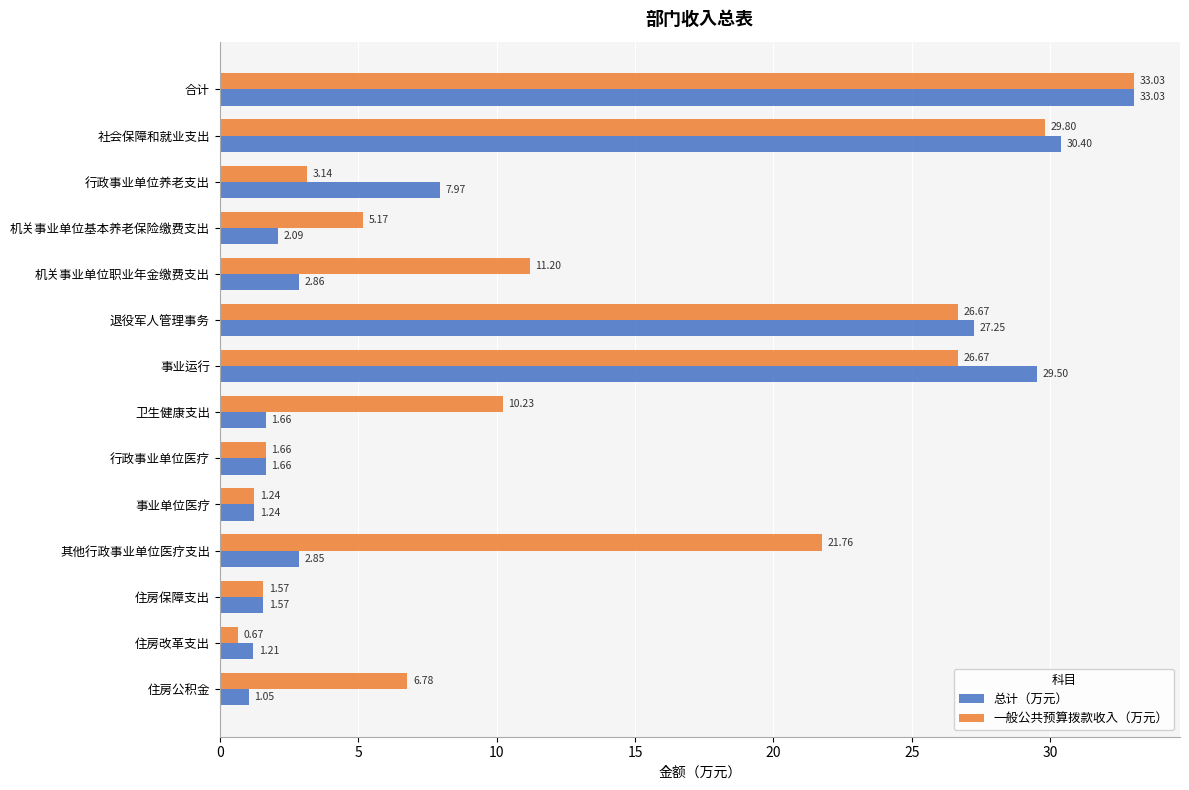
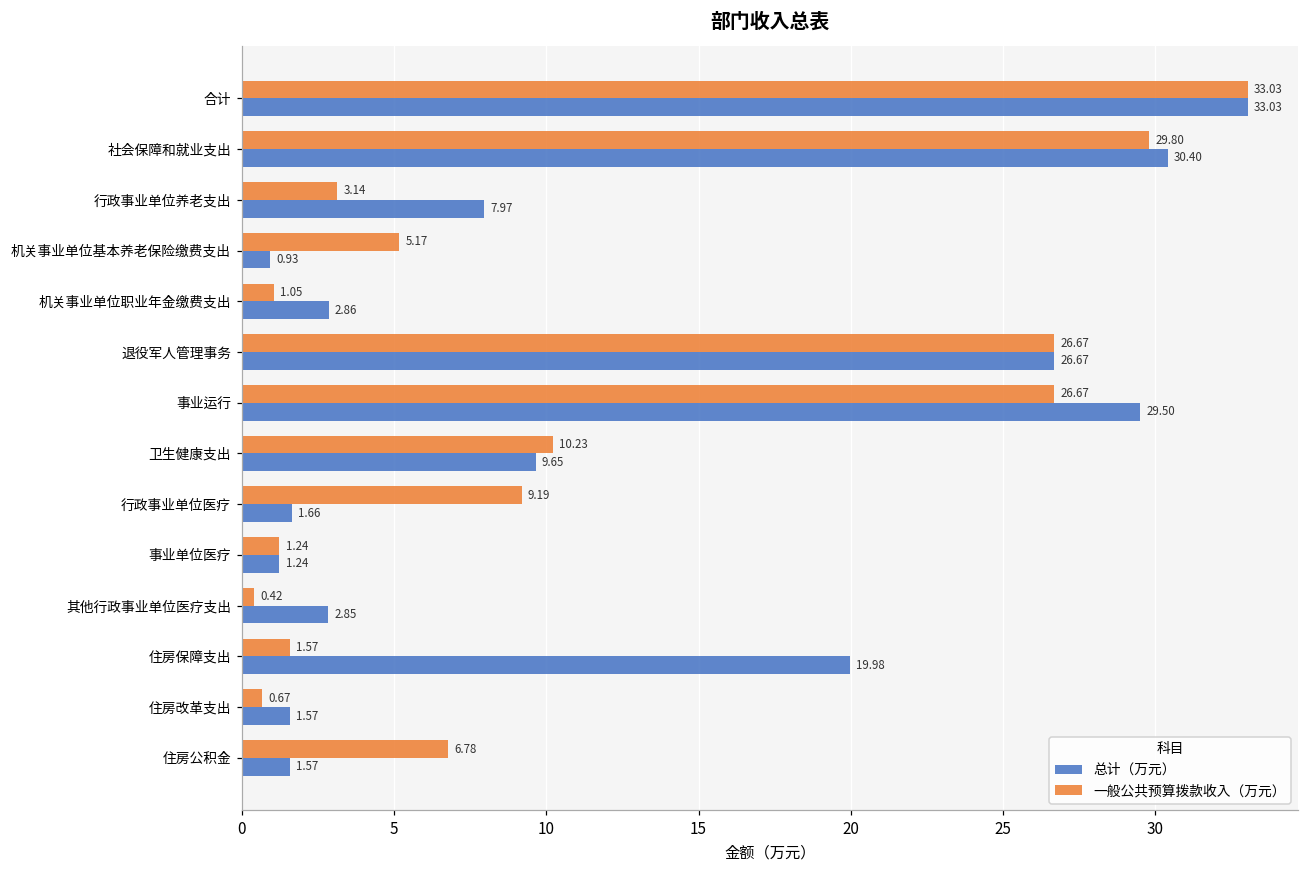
  {
    "总计（万元）": {
      "合计": 33.03,
      "社会保障和就业支出": 30.40,
      "行政事业单位养老支出": 7.97,
-     "机关事业单位基本养老保险缴费支出": 2.09,
+     "机关事业单位基本养老保险缴费支出": 0.93,
      "机关事业单位职业年金缴费支出": 2.86,
-     "退役军人管理事务": 27.25,
+     "退役军人管理事务": 26.67,
      "事业运行": 29.50,
-     "卫生健康支出": 1.66,
+     "卫生健康支出": 9.65,
      "行政事业单位医疗": 1.66,
      "事业单位医疗": 1.24,
      "其他行政事业单位医疗支出": 2.85,
-     "住房保障支出": 1.57,
-     "住房改革支出": 1.21,
-     "住房公积金": 1.05
+     "住房保障支出": 19.98,
+     "住房改革支出": 1.57,
+     "住房公积金": 1.57
    },
    "一般公共预算拨款收入（万元）": {
      "合计": 33.03,
      "社会保障和就业支出": 29.80,
      "行政事业单位养老支出": 3.14,
      "机关事业单位基本养老保险缴费支出": 5.17,
-     "机关事业单位职业年金缴费支出": 11.20,
+     "机关事业单位职业年金缴费支出": 1.05,
      "退役军人管理事务": 26.67,
      "事业运行": 26.67,
      "卫生健康支出": 10.23,
-     "行政事业单位医疗": 1.66,
+     "行政事业单位医疗": 9.19,
      "事业单位医疗": 1.24,
-     "其他行政事业单位医疗支出": 21.76,
+     "其他行政事业单位医疗支出": 0.42,
      "住房保障支出": 1.57,
      "住房改革支出": 0.67,
      "住房公积金": 6.78
    }
  }
